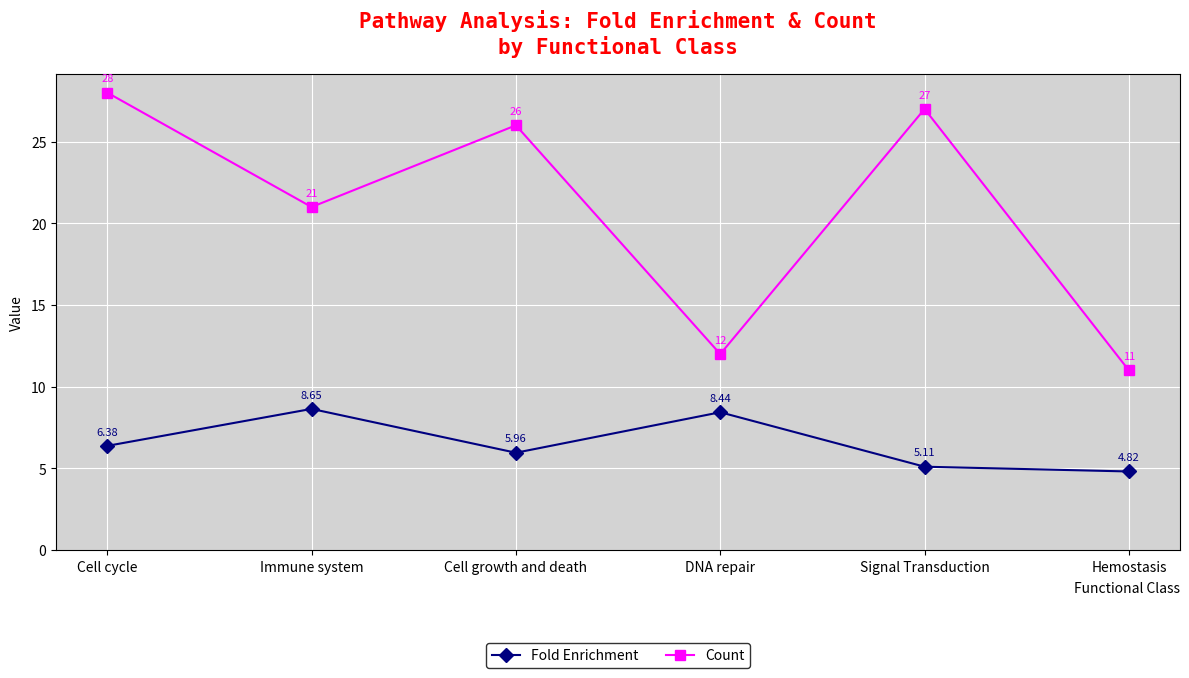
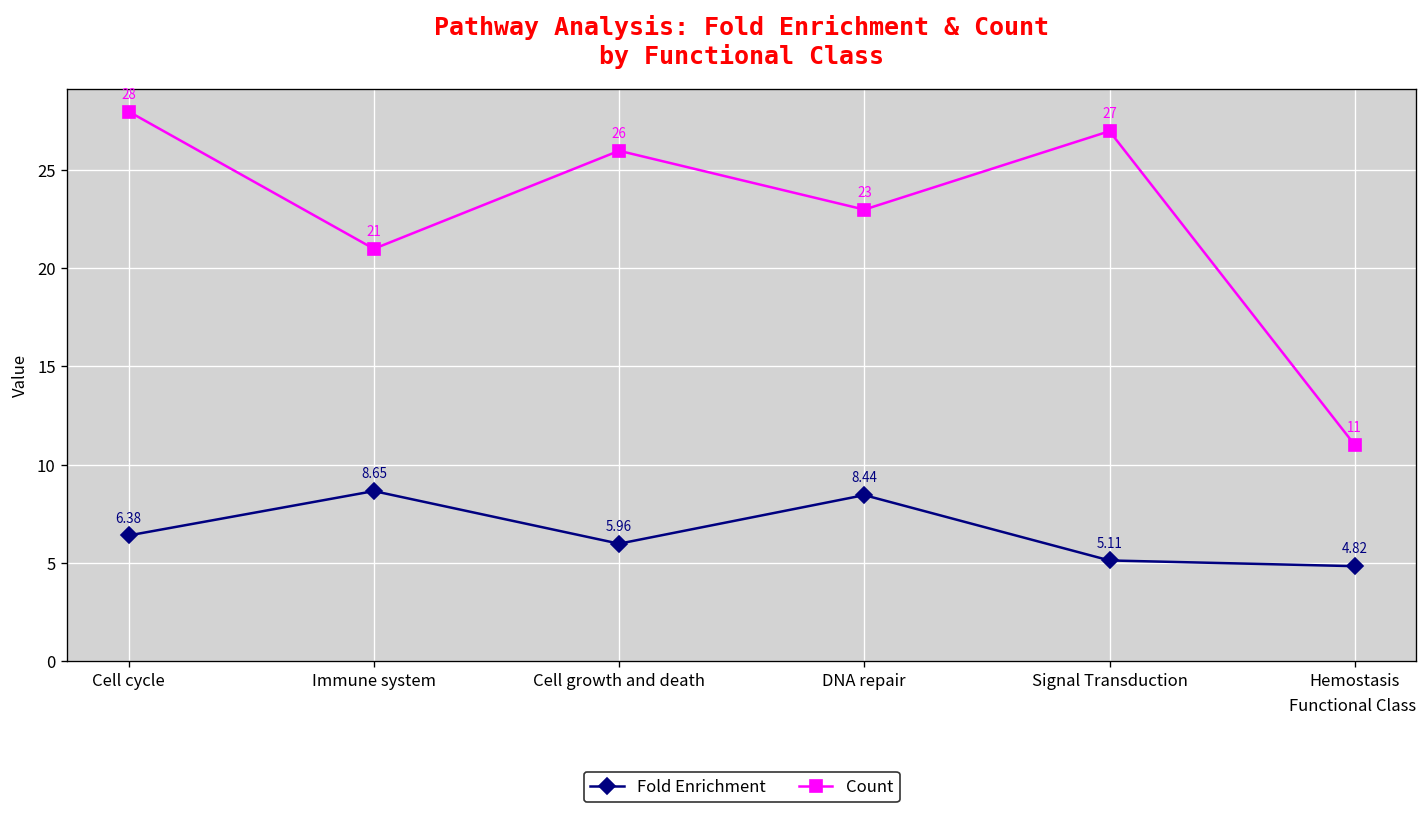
  {
    "Fold Enrichment": {
      "Cell cycle": 6.38,
      "Immune system": 8.65,
      "Cell growth and death": 5.96,
      "DNA repair": 8.44,
      "Signal Transduction": 5.11,
      "Hemostasis": 4.82
    },
    "Count": {
      "Cell cycle": 28,
      "Immune system": 21,
      "Cell growth and death": 26,
-     "DNA repair": 12,
+     "DNA repair": 23,
      "Signal Transduction": 27,
      "Hemostasis": 11
    }
  }
